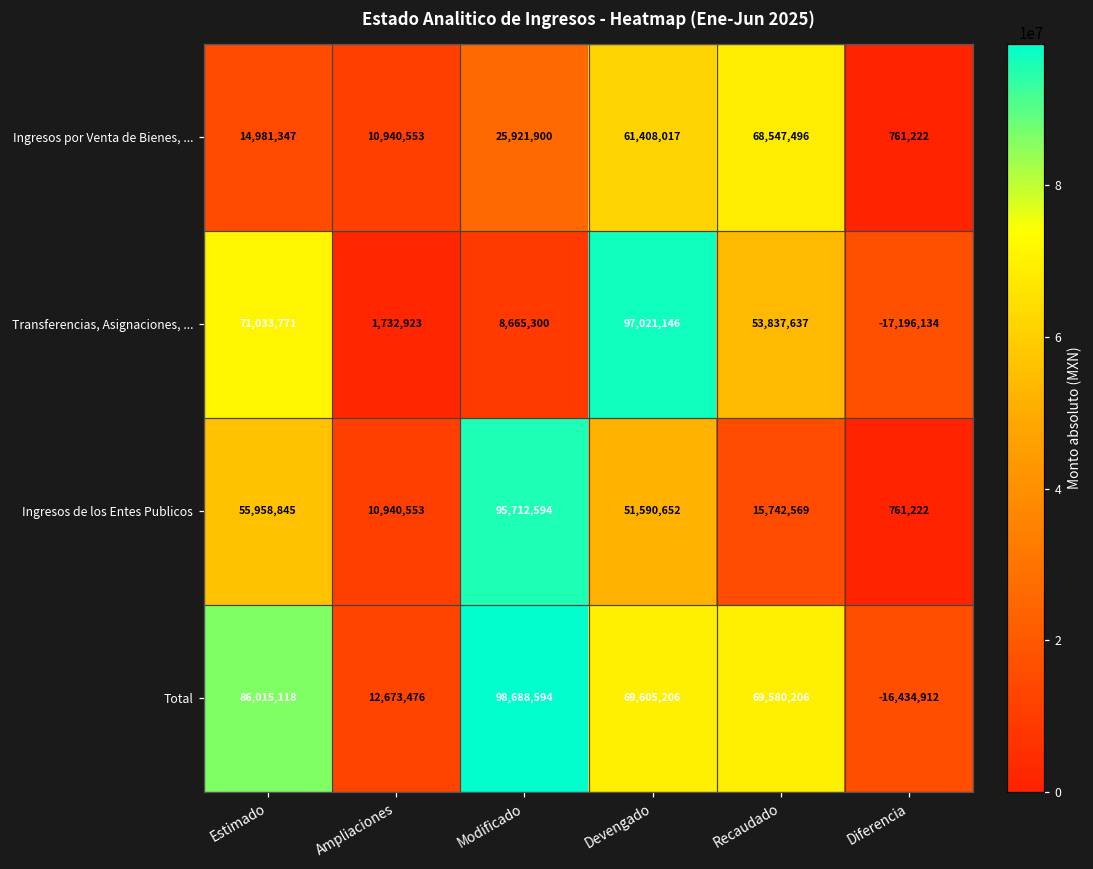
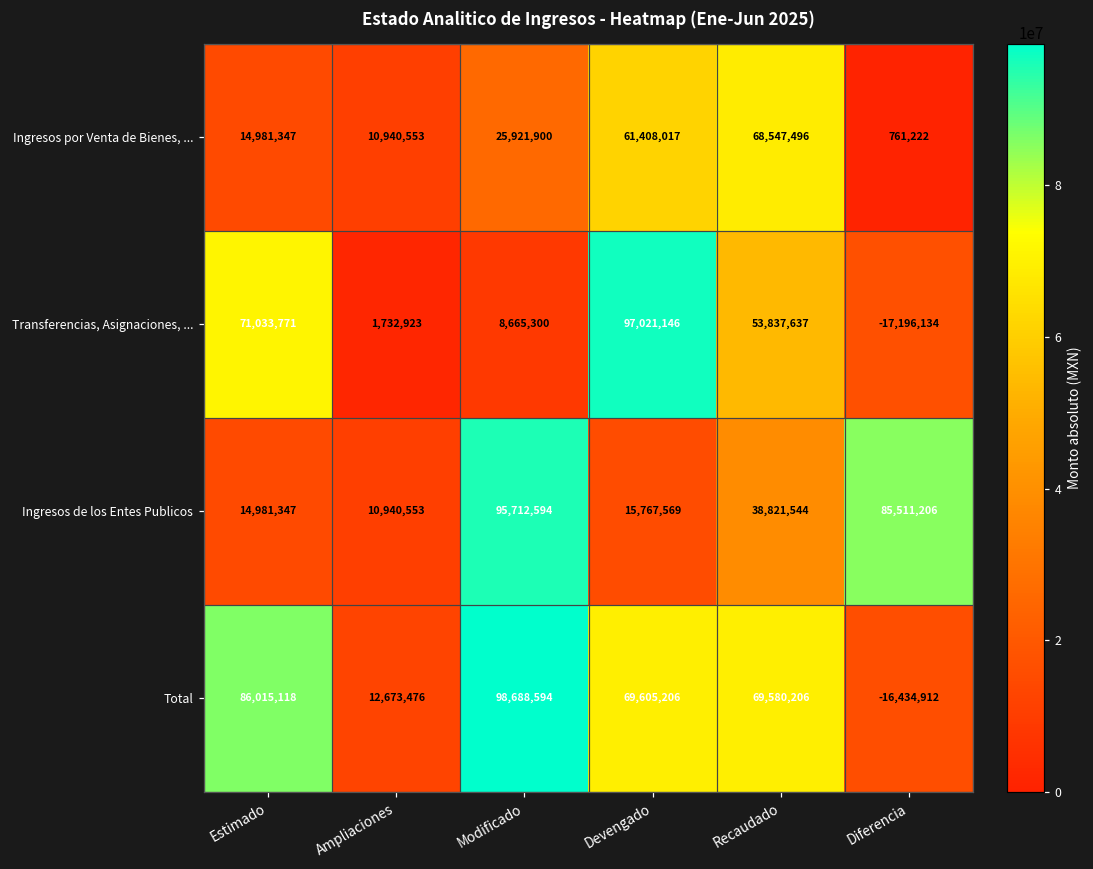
  {
    "Ingresos por Venta de Bienes, ...": {
      "Estimado": "14,981,347",
      "Ampliaciones": "10,940,553",
      "Modificado": "25,921,900",
      "Devengado": "61,408,017",
      "Recaudado": "68,547,496",
      "Diferencia": "761,222"
    },
    "Transferencias, Asignaciones, ...": {
      "Estimado": "71,033,771",
      "Ampliaciones": "1,732,923",
      "Modificado": "8,665,300",
      "Devengado": "97,021,146",
      "Recaudado": "53,837,637",
      "Diferencia": "-17,196,134"
    },
    "Ingresos de los Entes Publicos": {
-     "Estimado": "55,958,845",
+     "Estimado": "14,981,347",
      "Ampliaciones": "10,940,553",
      "Modificado": "95,712,594",
-     "Devengado": "51,590,652",
-     "Recaudado": "15,742,569",
-     "Diferencia": "761,222"
+     "Devengado": "15,767,569",
+     "Recaudado": "38,821,544",
+     "Diferencia": "85,511,206"
    },
    "Total": {
      "Estimado": "86,015,118",
      "Ampliaciones": "12,673,476",
      "Modificado": "98,688,594",
      "Devengado": "69,605,206",
      "Recaudado": "69,580,206",
      "Diferencia": "-16,434,912"
    }
  }
